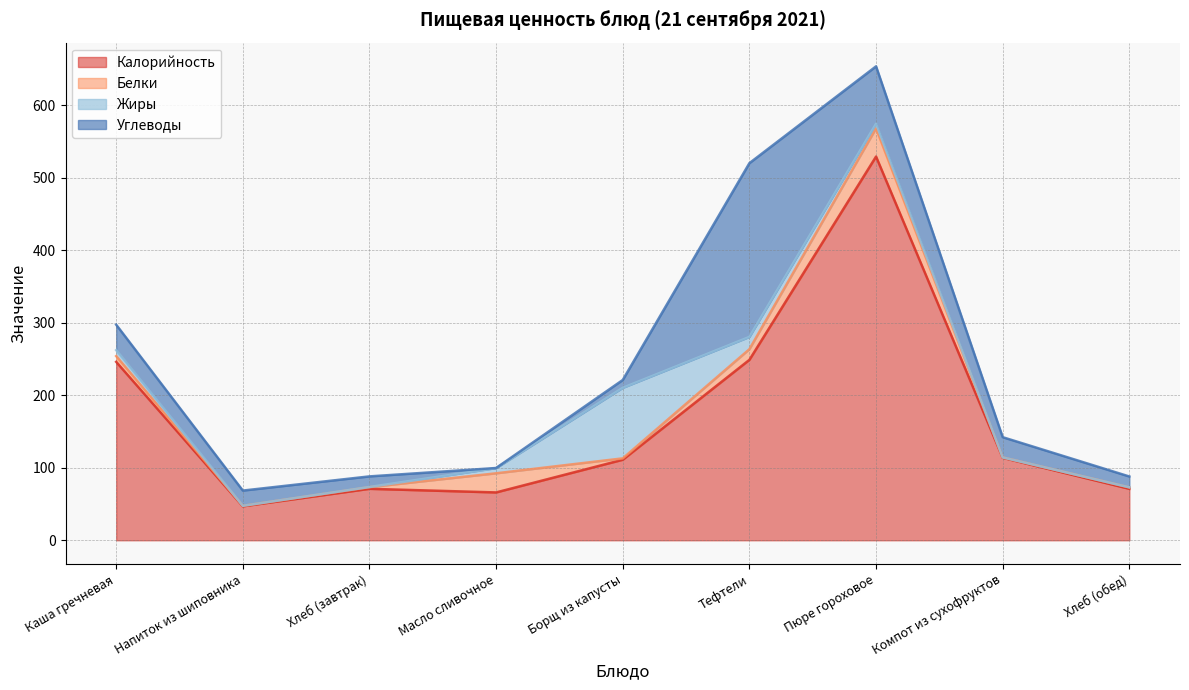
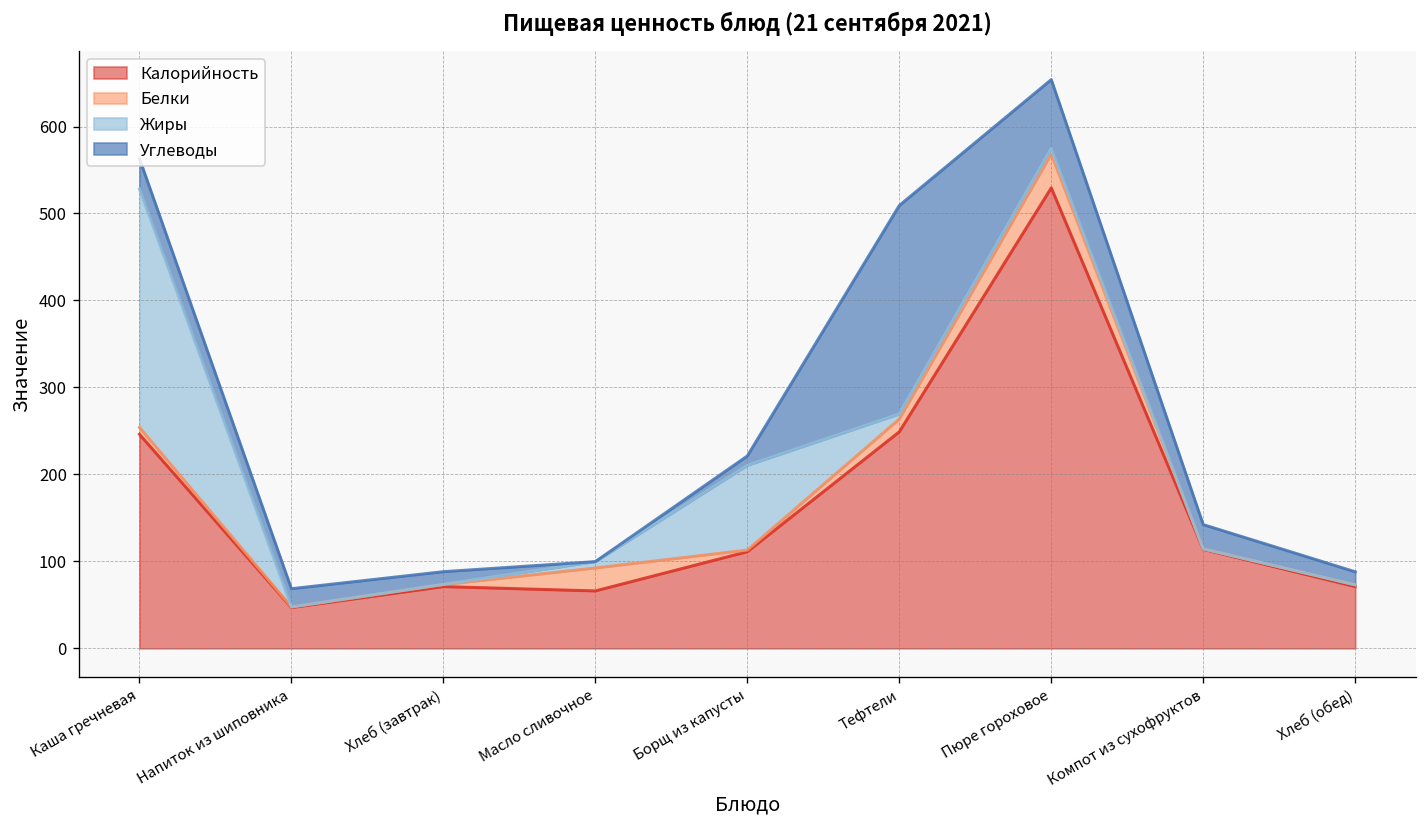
  {
    "Калорийность": {
      "Каша гречневая": 250,
      "Масло сливочное": 70,
      "Тефтели": 250,
      "Пюре гороховое": 530
    },
    "Белки": {
      "Каша гречневая": 10,
      "Масло сливочное": 30,
      "Тефтели": 10,
      "Пюре гороховое": 40
    },
    "Жиры": {
-     "Каша гречневая": 10,
+     "Каша гречневая": 270,
      "Борщ из капусты": 100,
-     "Тефтели": 20,
+     "Тефтели": 10,
      "Пюре гороховое": 10
    },
    "Углеводы": {
      "Напиток из шиповника": 20,
      "Хлеб (завтрак)": 10,
      "Борщ из капусты": 10,
      "Тефтели": 240,
      "Пюре гороховое": 80,
      "Компот из сухофруктов": 30,
      "Хлеб (обед)": 20
    }
  }
